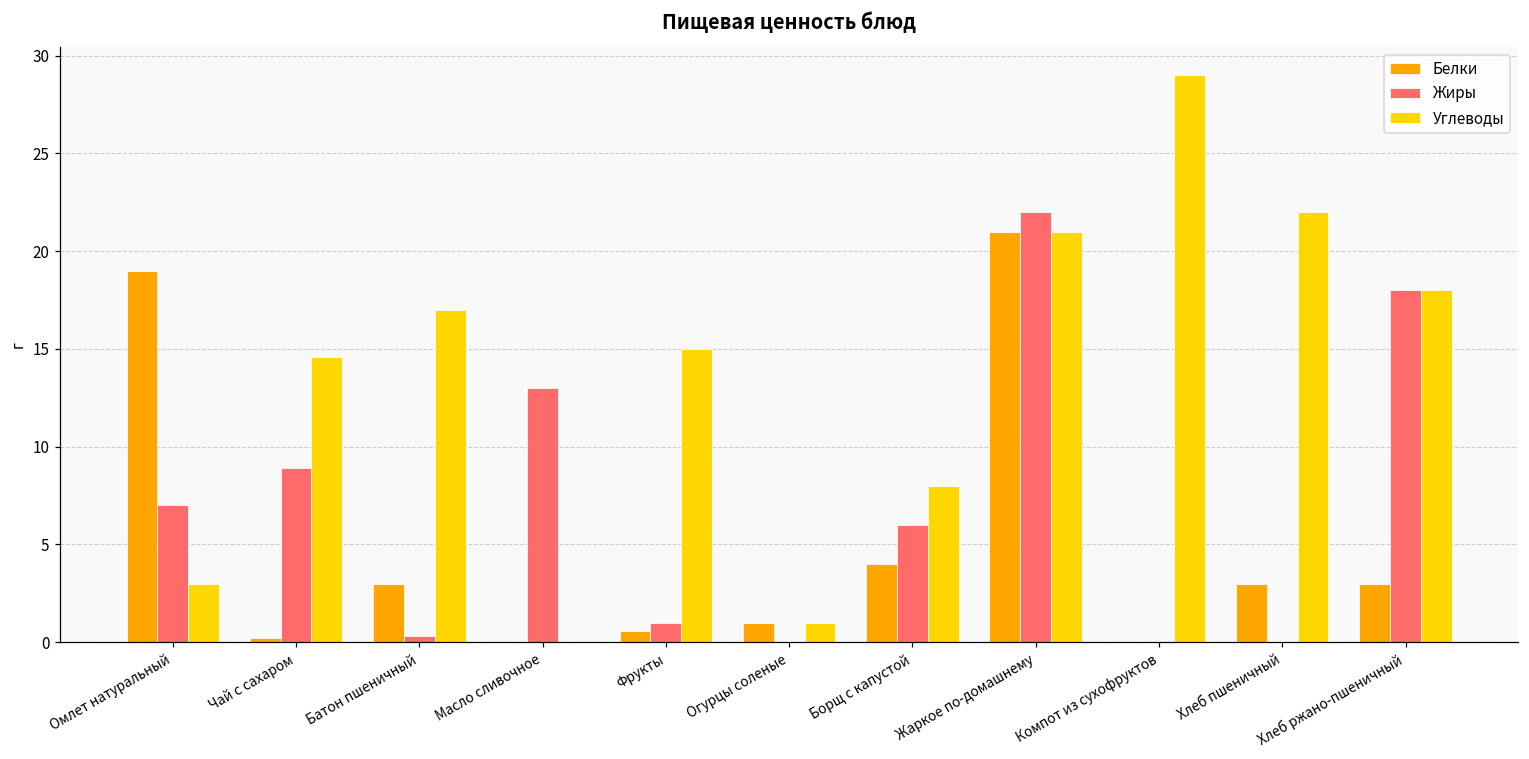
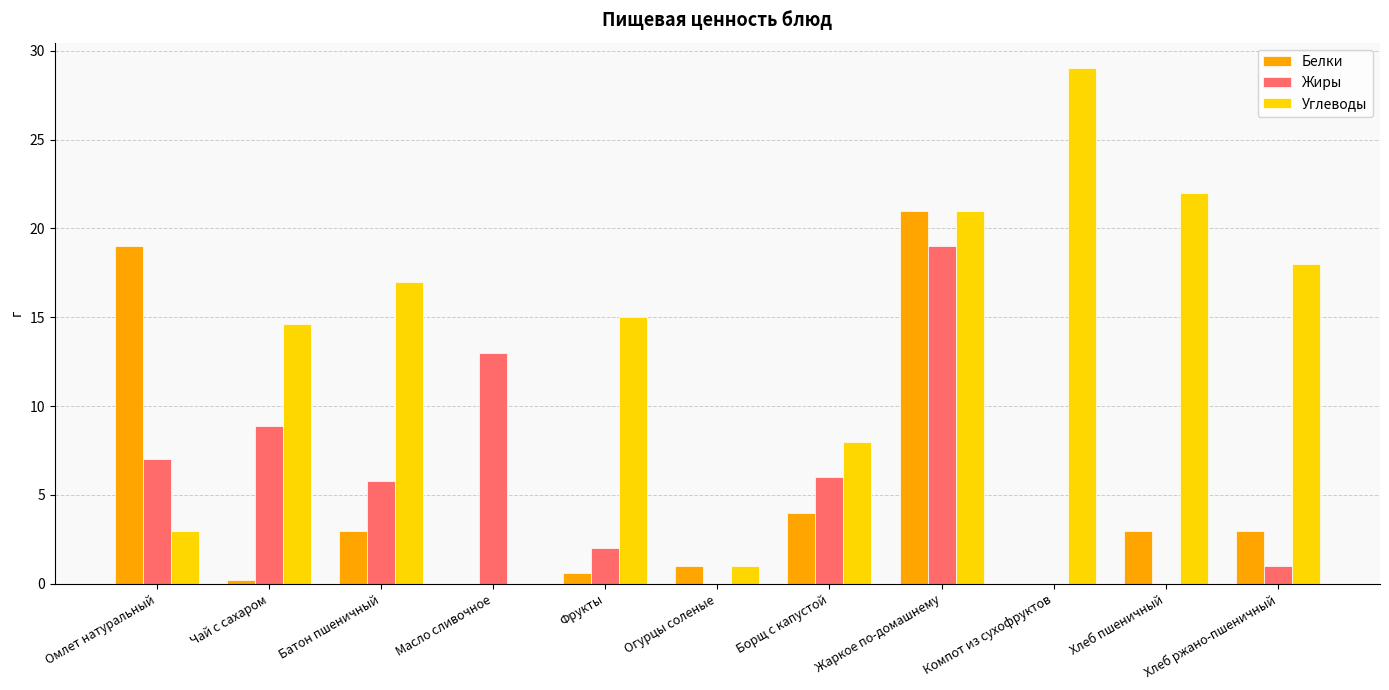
  {
    "Жиры": {
      "Омлет натуральный": 7.0,
      "Чай с сахаром": 8.9,
-     "Батон пшеничный": 0.3,
+     "Батон пшеничный": 5.8,
      "Масло сливочное": 13.0,
-     "Фрукты": 1,
+     "Фрукты": 2,
      "Огурцы соленые": 0.0,
      "Борщ с капустой": 6.0,
-     "Жаркое по-домашнему": 22,
+     "Жаркое по-домашнему": 19,
      "Компот из сухофруктов": 0.0,
      "Хлеб пшеничный": 0.0,
-     "Хлеб ржано-пшеничный": 18
+     "Хлеб ржано-пшеничный": 1
    }
  }
